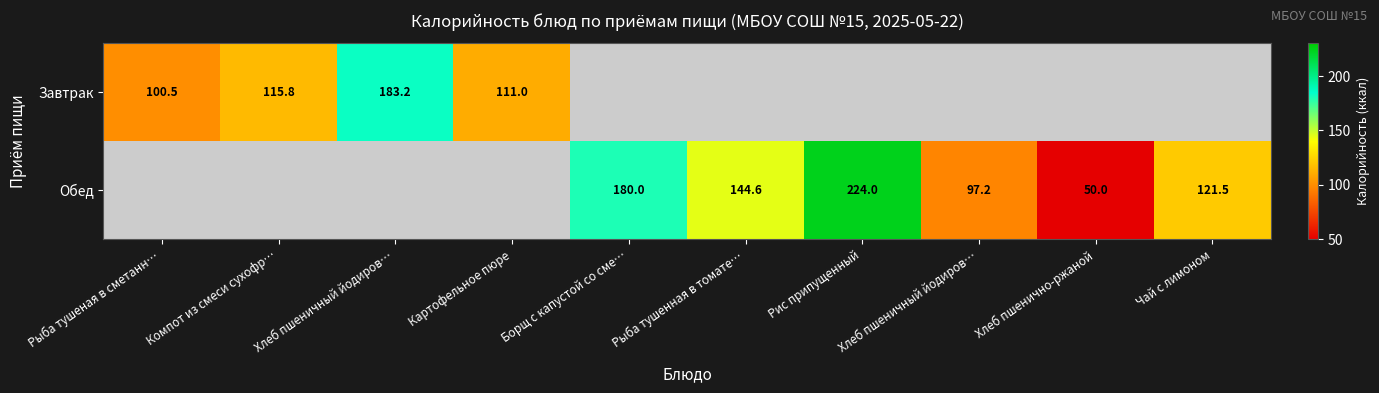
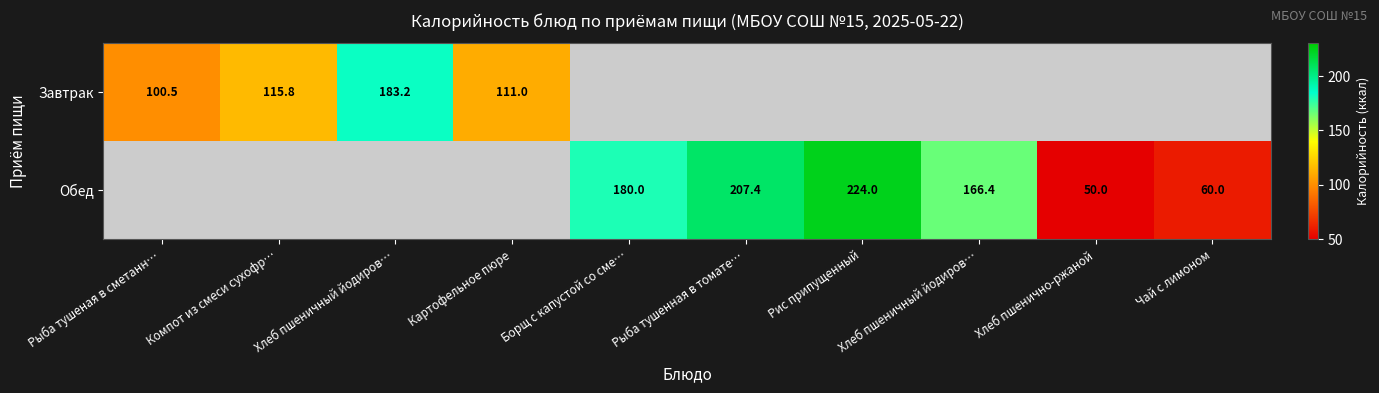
  {
    "Завтрак": {
      "Рыба тушеная в сметанн…": 100.5,
      "Компот из смеси сухофр…": 115.8,
      "Хлеб пшеничный йодиров…": 183.2,
      "Картофельное пюре": 111.0
    },
    "Обед": {
      "Борщ с капустой со сме…": 180.0,
-     "Рыба тушенная в томате…": 144.6,
+     "Рыба тушенная в томате…": 207.4,
      "Рис припущенный": 224.0,
-     "Хлеб пшеничный йодиров…": 97.2,
+     "Хлеб пшеничный йодиров…": 166.4,
      "Хлеб пшенично-ржаной": 50.0,
-     "Чай с лимоном": 121.5
+     "Чай с лимоном": 60.0
    }
  }
